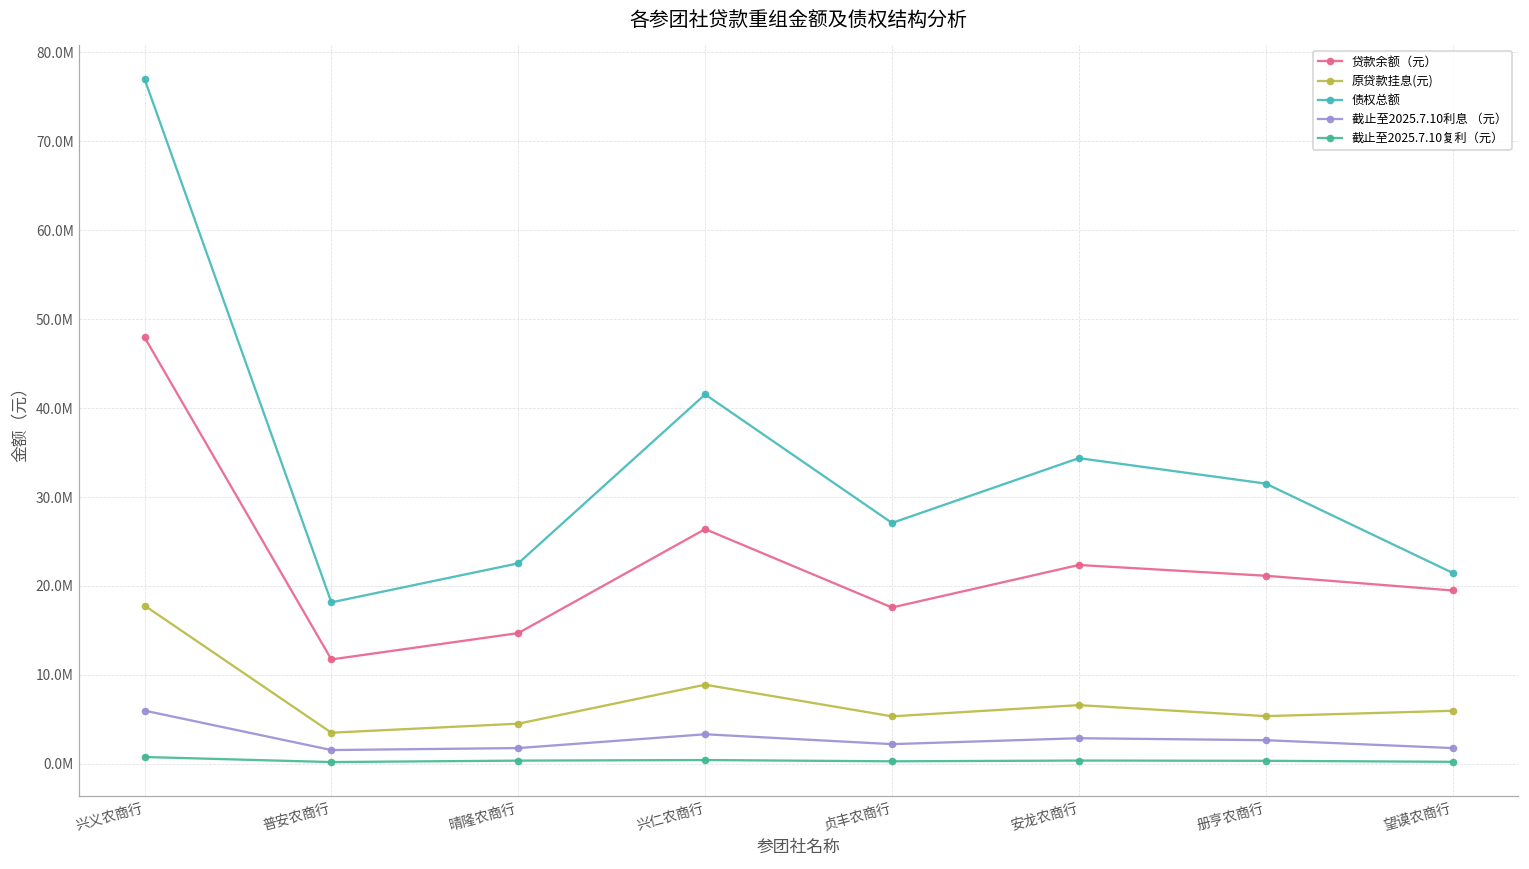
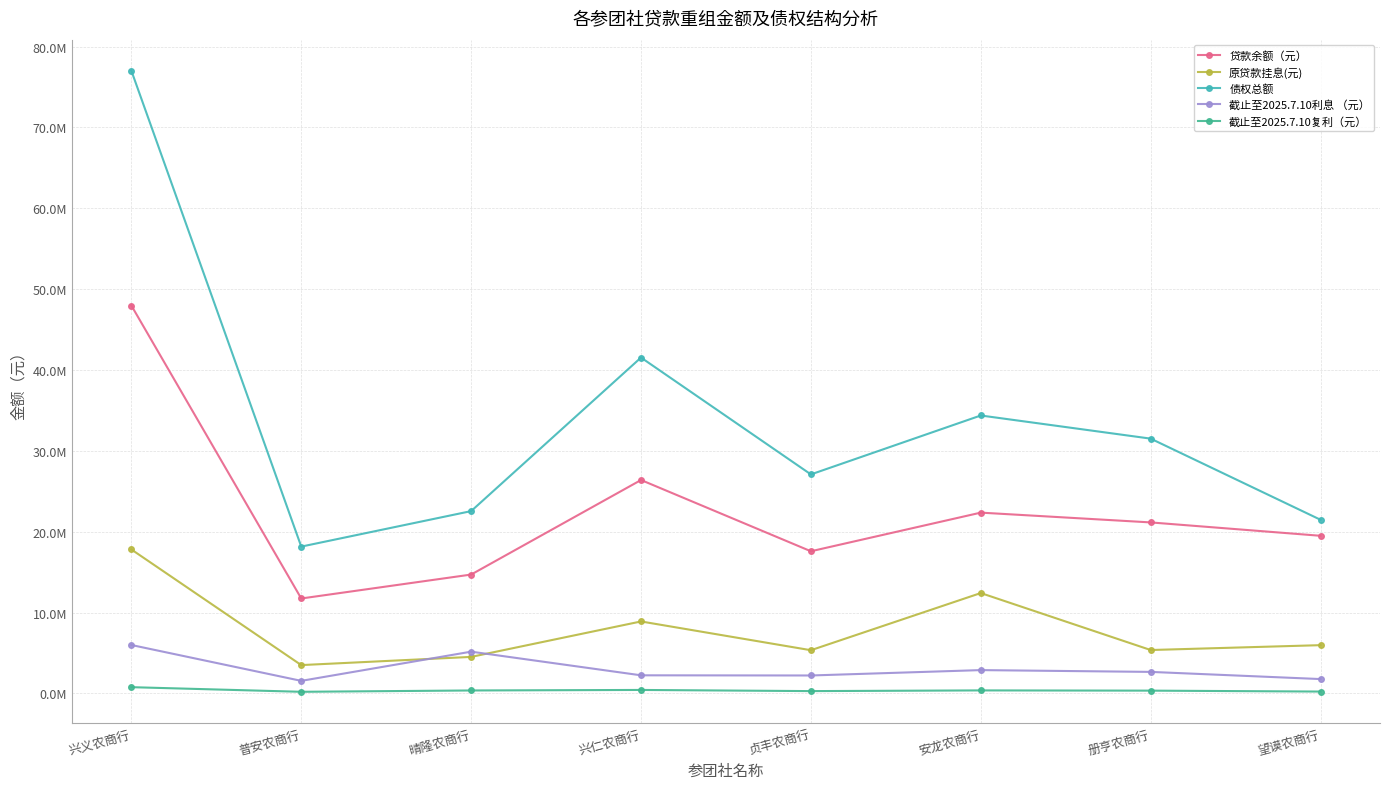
  {
    "贷款余额（元）": {
      "兴义农商行": 48000000,
      "普安农商行": 12000000,
      "晴隆农商行": 15000000,
      "兴仁农商行": 26000000,
      "贞丰农商行": 18000000,
      "安龙农商行": 22000000,
      "册亨农商行": 21000000,
      "望谟农商行": 19000000
    },
    "原贷款挂息(元)": {
      "兴义农商行": 18000000,
      "普安农商行": 4000000,
      "晴隆农商行": 5000000,
      "兴仁农商行": 9000000,
      "贞丰农商行": 5000000,
-     "安龙农商行": 7000000,
+     "安龙农商行": 12000000,
      "册亨农商行": 5000000,
      "望谟农商行": 6000000
    },
    "截止至2025.7.10利息 （元）": {
      "兴义农商行": 6000000,
      "普安农商行": 2000000,
-     "晴隆农商行": 2000000,
-     "兴仁农商行": 3000000,
+     "晴隆农商行": 5000000,
+     "兴仁农商行": 2000000,
      "贞丰农商行": 2000000,
      "安龙农商行": 3000000,
      "册亨农商行": 3000000,
      "望谟农商行": 2000000
    }
  }
